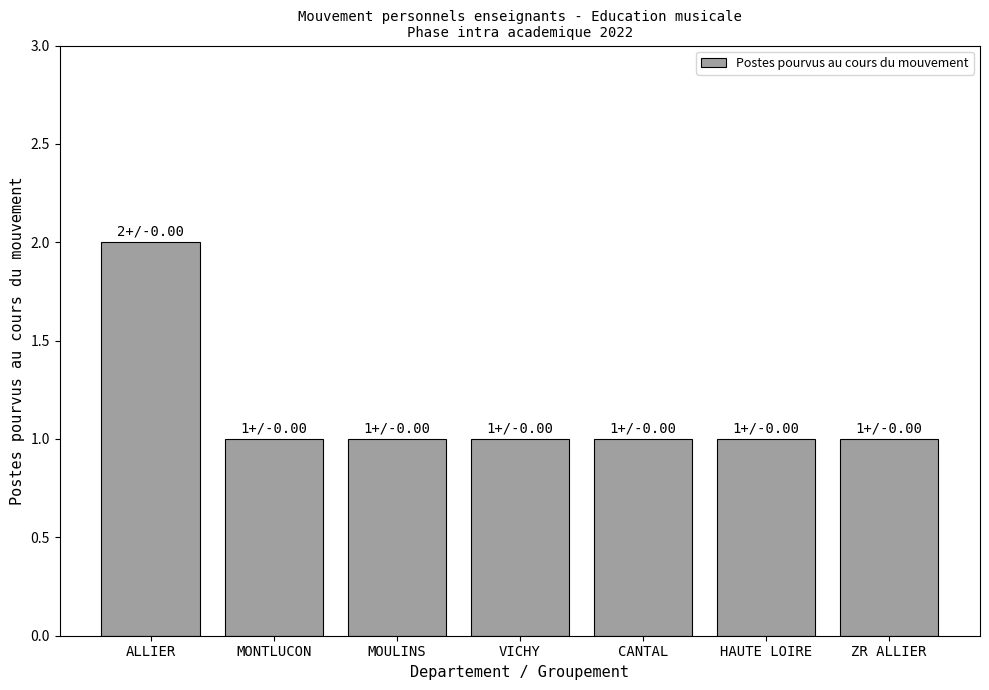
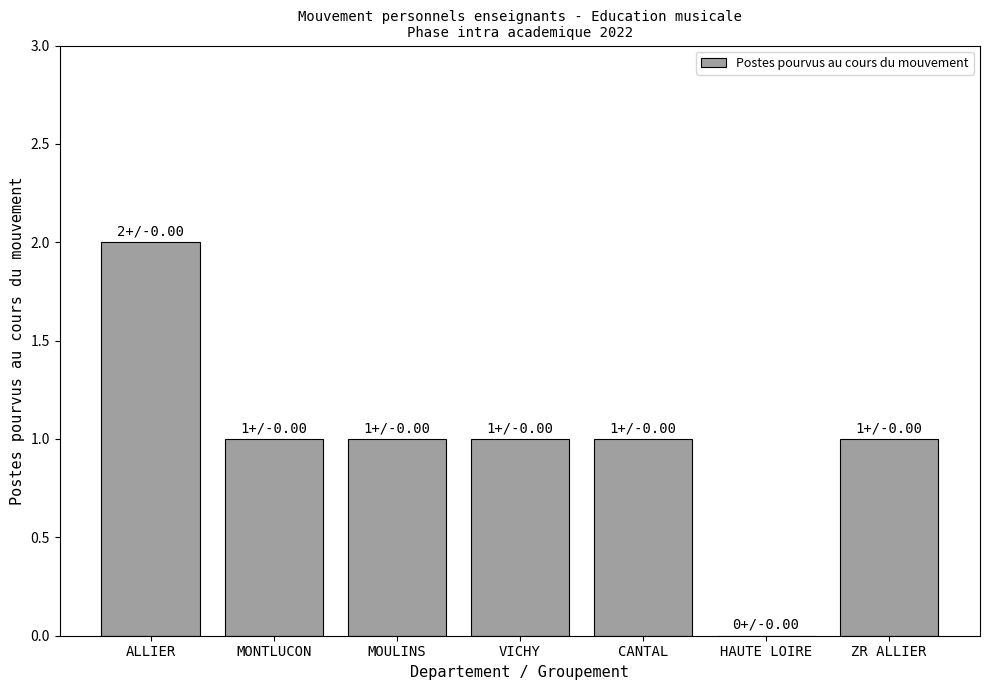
  {
    "ALLIER": "2+/",
    "MONTLUCON": "1+/",
    "MOULINS": "1+/",
    "VICHY": "1+/",
    "CANTAL": "1+/",
-   "HAUTE LOIRE": "1+/",
+   "HAUTE LOIRE": "0+/",
    "ZR ALLIER": "1+/"
  }
